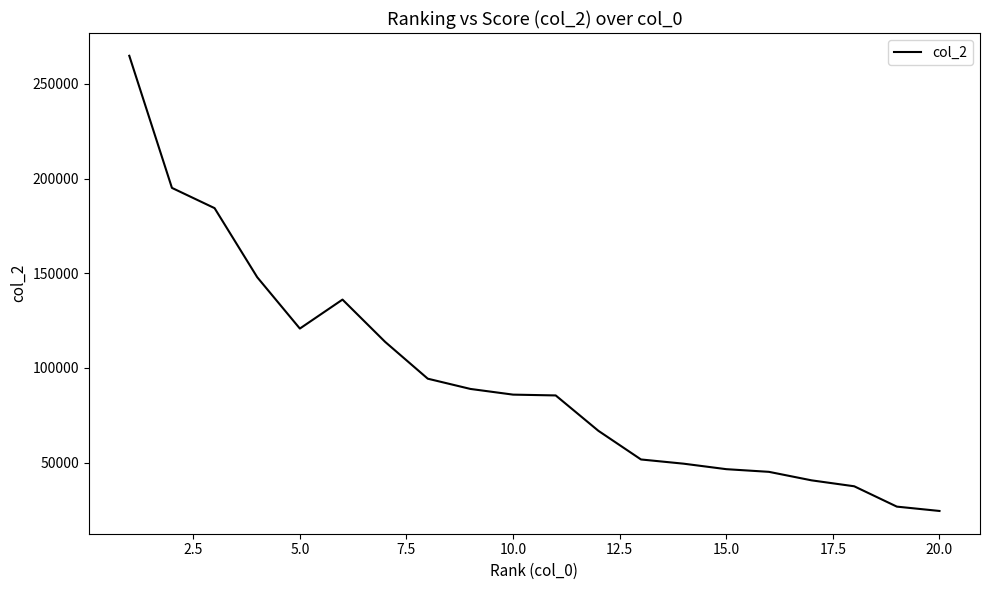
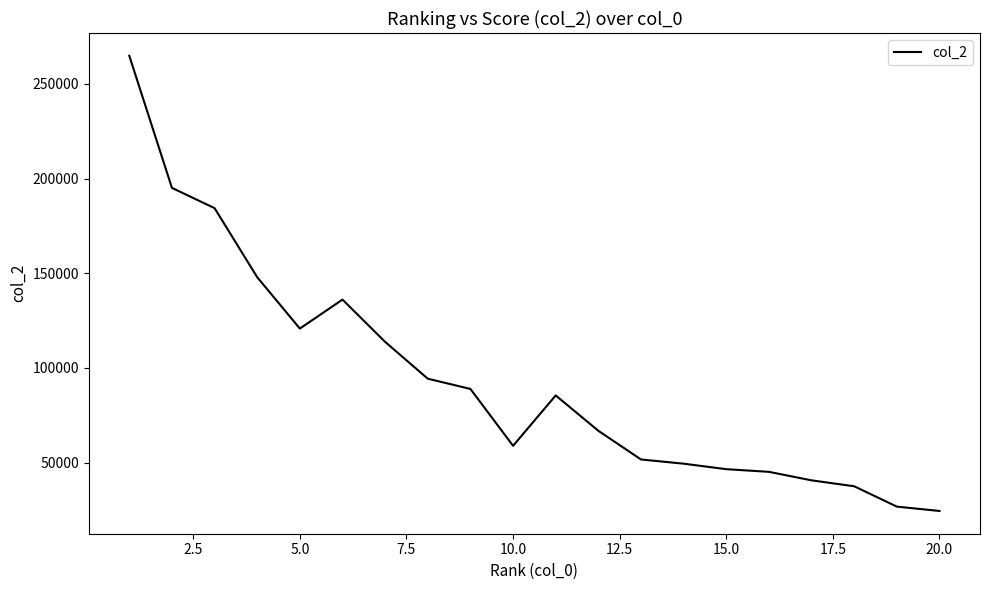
  {
    "5.0": 121000,
-   "10.0": 86000,
+   "10.0": 59000,
    "15.0": 47000,
    "20.0": 24000
  }
